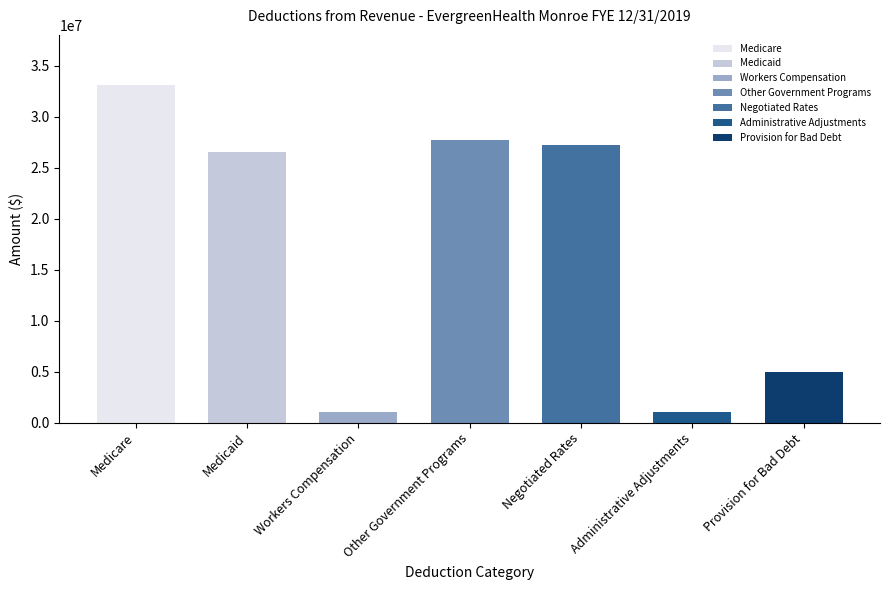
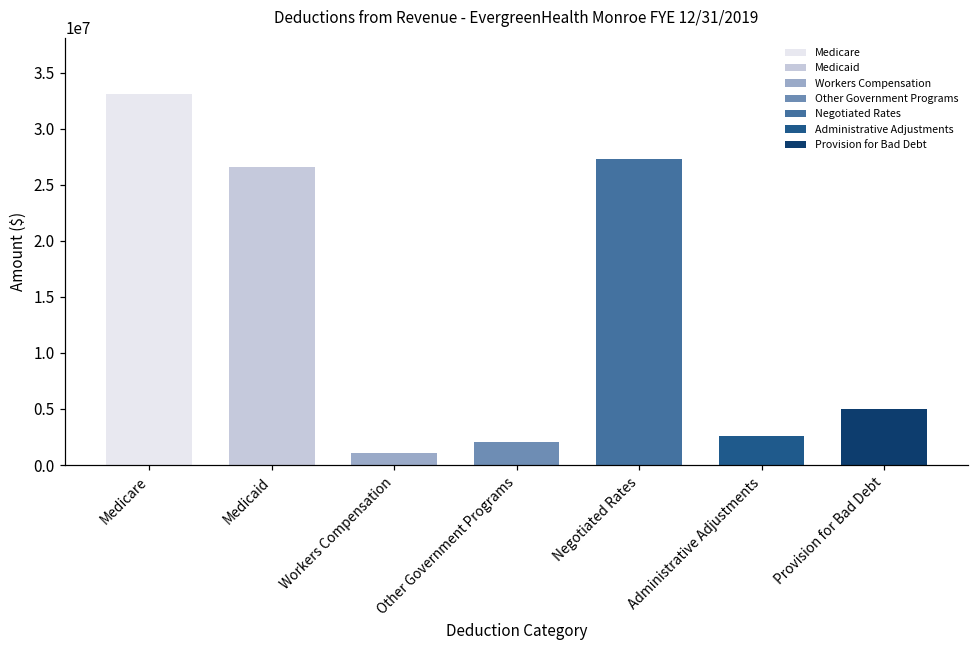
  {
    "Medicare": 33100000,
    "Medicaid": 26600000,
    "Workers Compensation": 1100000,
-   "Other Government Programs": 27800000,
+   "Other Government Programs": 2000000,
    "Negotiated Rates": 27300000,
-   "Administrative Adjustments": 1000000,
+   "Administrative Adjustments": 2600000,
    "Provision for Bad Debt": 5000000
  }
